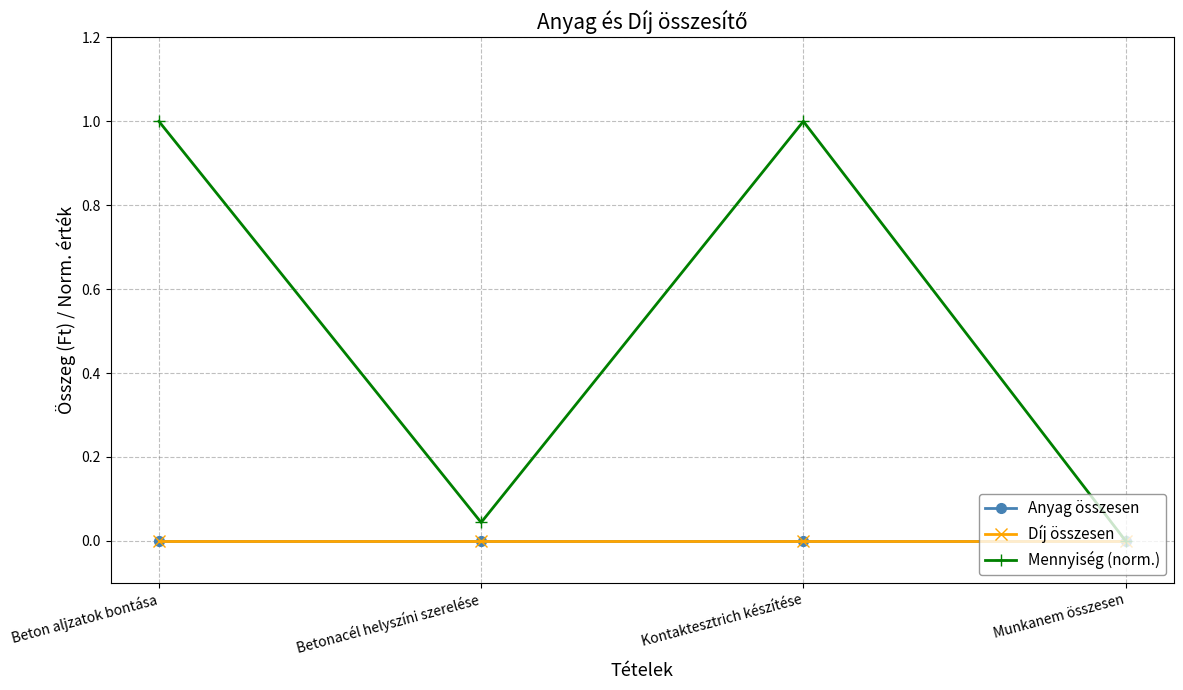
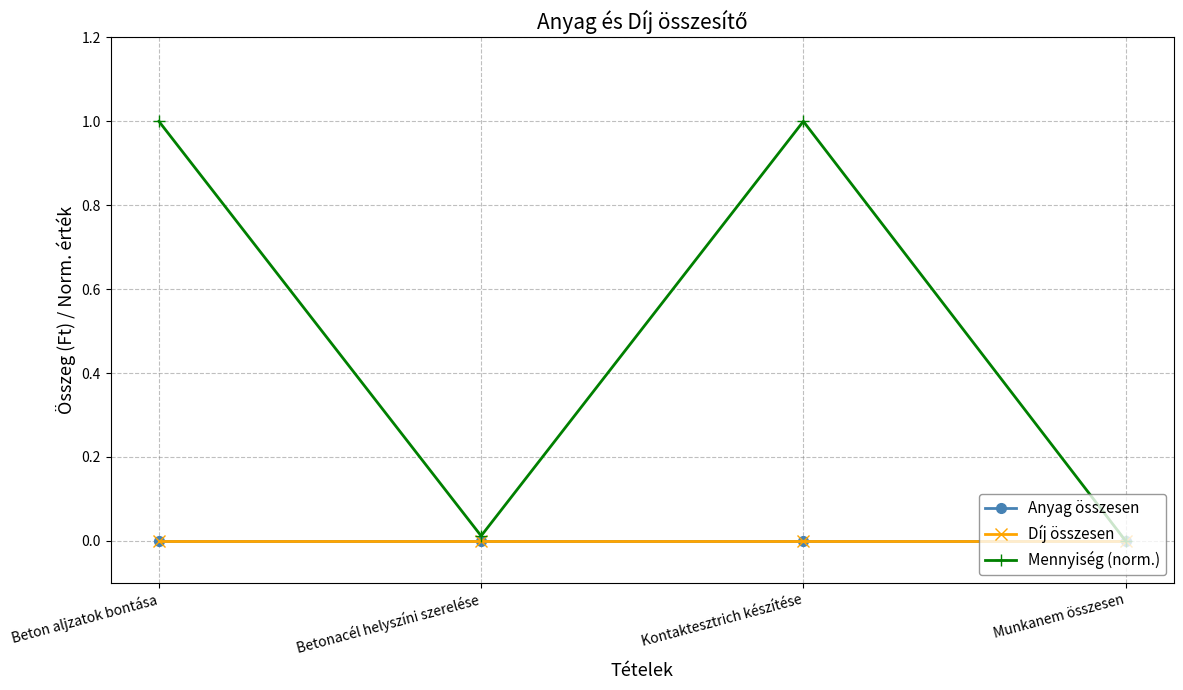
  {
    "Díj összesen": {
      "Beton aljzatok bontása": 0.00,
      "Betonacél helyszíni szerelése": 0.00,
      "Kontaktesztrich készítése": 0.00
    },
    "Mennyiség (norm.)": {
      "Beton aljzatok bontása": 1.00,
-     "Betonacél helyszíni szerelése": 0.04,
+     "Betonacél helyszíni szerelése": 0.01,
      "Kontaktesztrich készítése": 1.00
    }
  }
